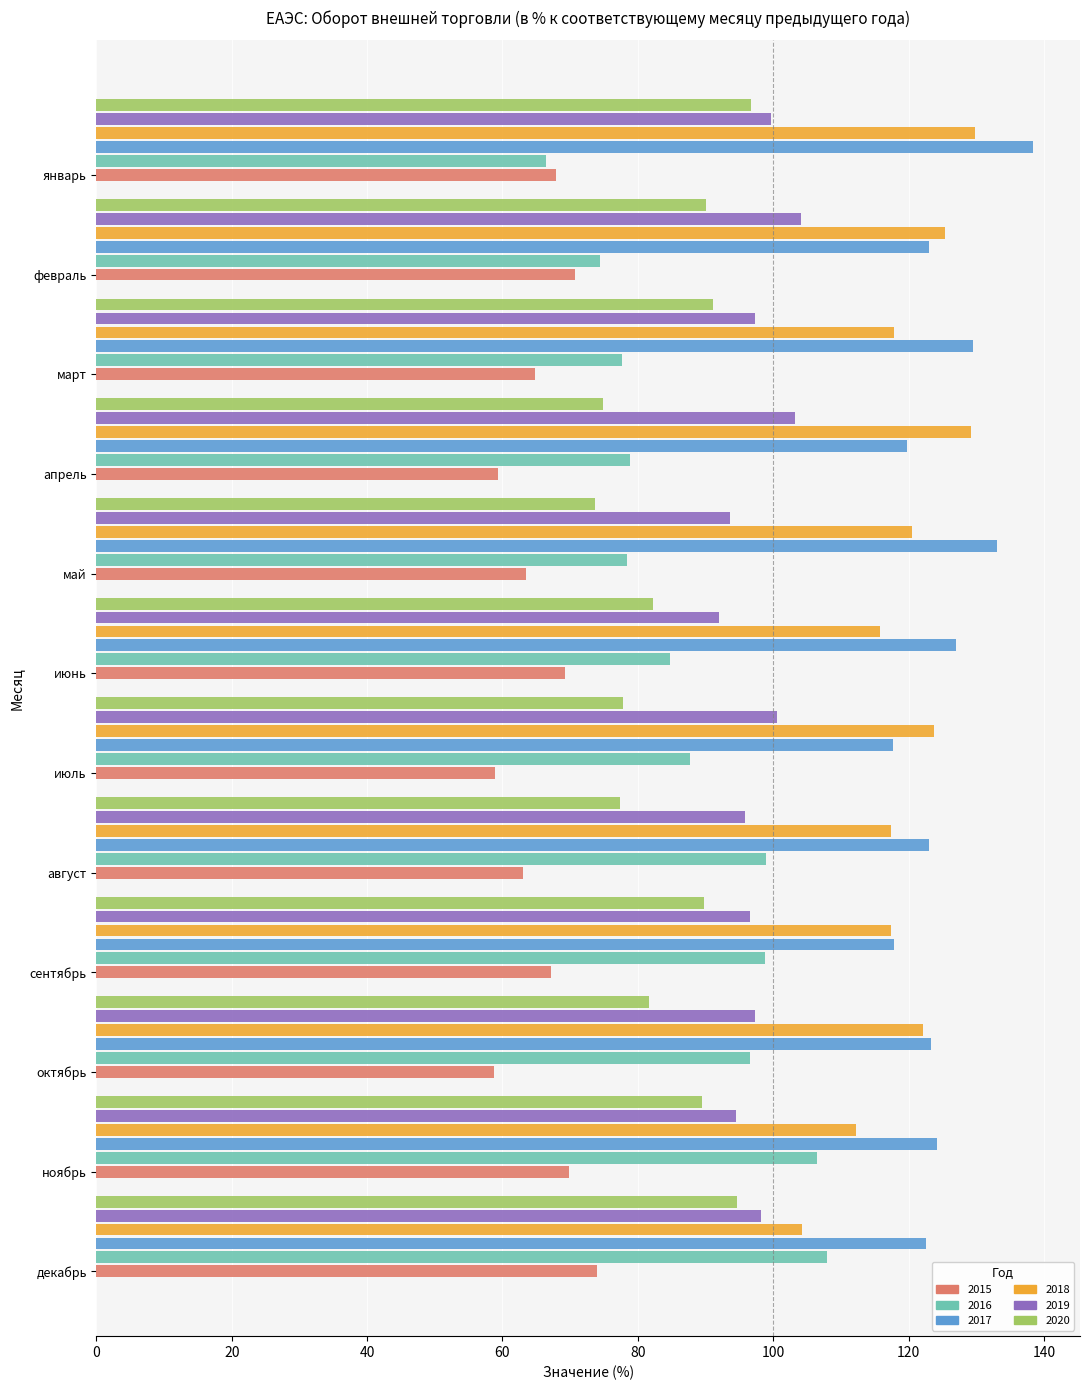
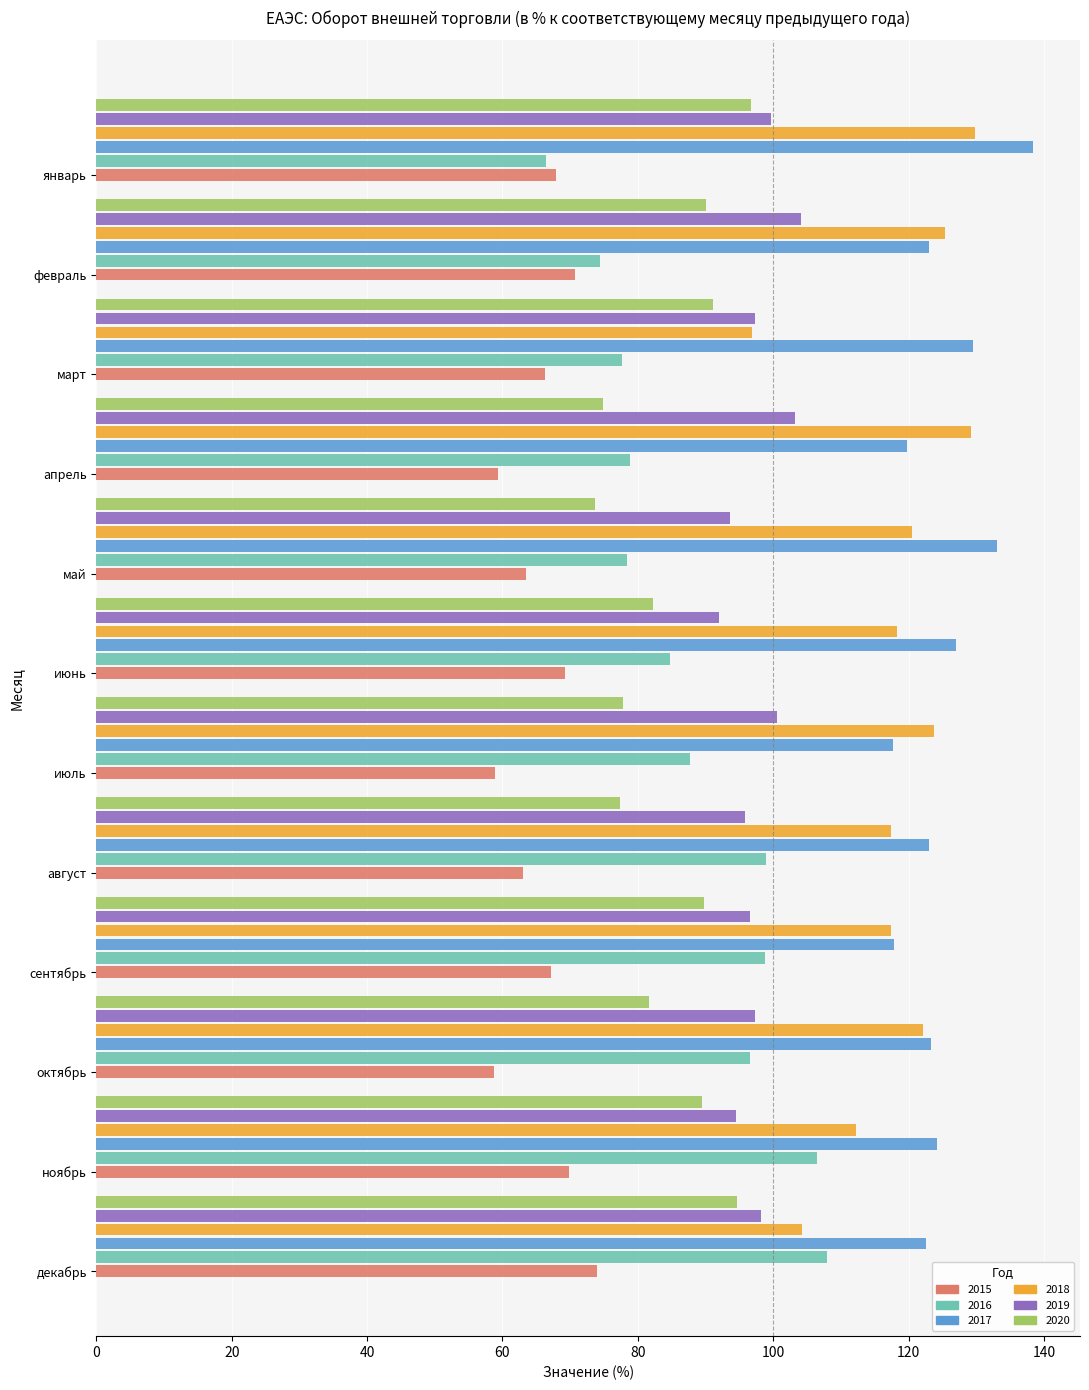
  {
    "2015": {
      "январь": 68,
      "февраль": 71,
-     "март": 65,
+     "март": 66,
      "апрель": 59,
      "май": 63,
      "июнь": 69,
      "июль": 59,
      "август": 63,
      "сентябрь": 67,
      "октябрь": 59,
      "ноябрь": 70,
      "декабрь": 74
    },
    "2018": {
      "январь": 130,
      "февраль": 125,
-     "март": 118,
+     "март": 97,
      "апрель": 129,
      "май": 121,
-     "июнь": 116,
+     "июнь": 118,
      "июль": 124,
      "август": 117,
      "сентябрь": 117,
      "октябрь": 122,
      "ноябрь": 112,
      "декабрь": 104
    }
  }
